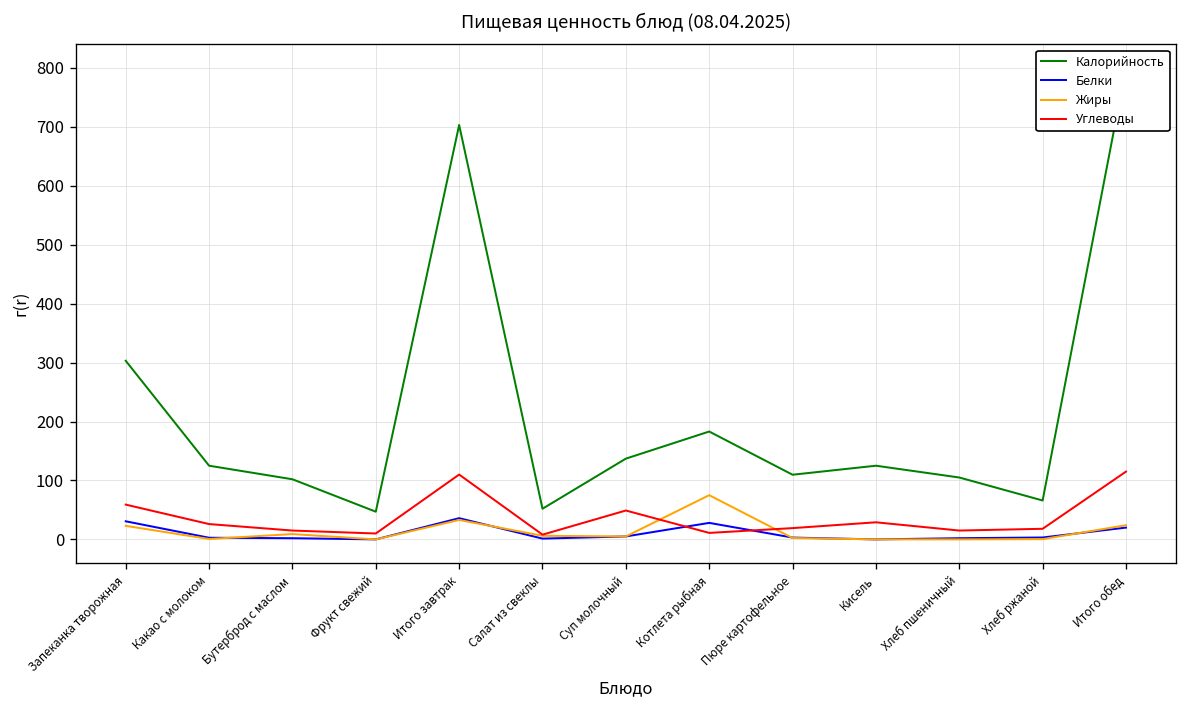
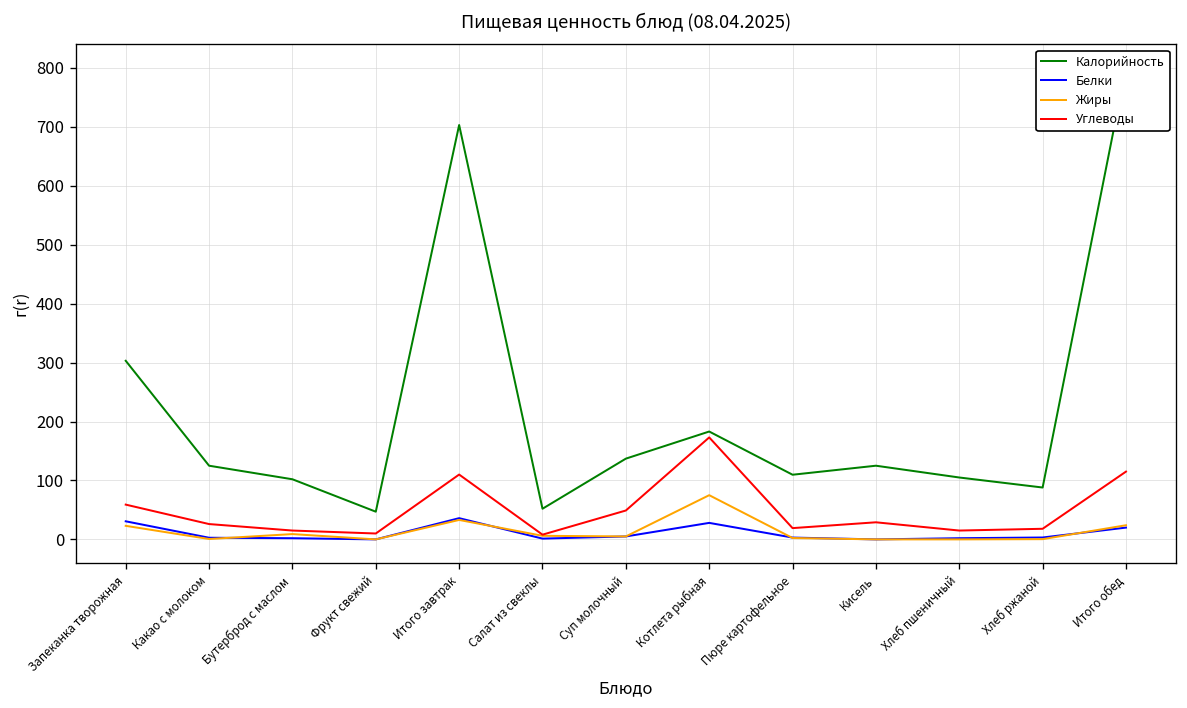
  {
    "Калорийность": {
      "Запеканка творожная": 300,
      "Какао с молоком": 130,
      "Бутерброд с маслом": 100,
      "Фрукт свежий": 50,
      "Итого завтрак": 700,
      "Салат из свеклы": 50,
      "Суп молочный": 140,
      "Котлета рыбная": 180,
      "Пюре картофельное": 110,
      "Кисель": 130,
      "Хлеб пшеничный": 110,
-     "Хлеб ржаной": 70
+     "Хлеб ржаной": 90
    },
    "Белки": {
      "Запеканка творожная": 30,
      "Бутерброд с маслом": 0,
      "Котлета рыбная": 30
    },
    "Жиры": {
      "Запеканка творожная": 20,
      "Бутерброд с маслом": 10,
      "Котлета рыбная": 80
    },
    "Углеводы": {
      "Запеканка творожная": 60,
      "Какао с молоком": 30,
      "Бутерброд с маслом": 20,
      "Фрукт свежий": 10,
      "Итого завтрак": 110,
      "Суп молочный": 50,
-     "Котлета рыбная": 10,
+     "Котлета рыбная": 170,
      "Пюре картофельное": 20,
      "Кисель": 30,
      "Хлеб пшеничный": 20,
      "Хлеб ржаной": 20,
      "Итого обед": 120
    }
  }
